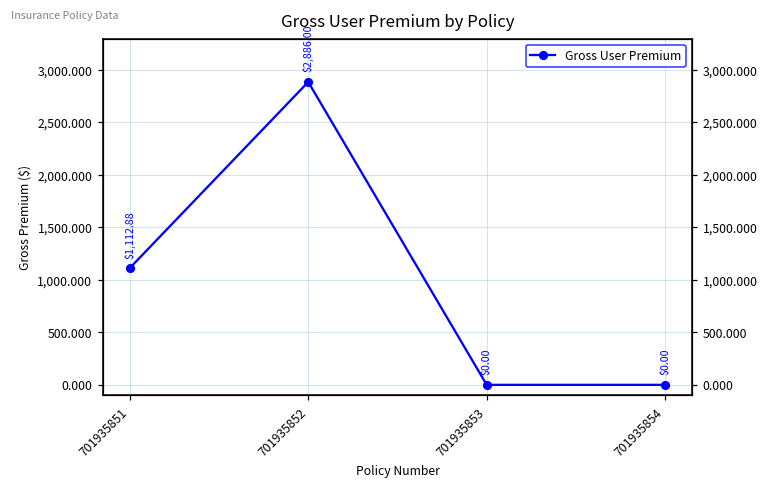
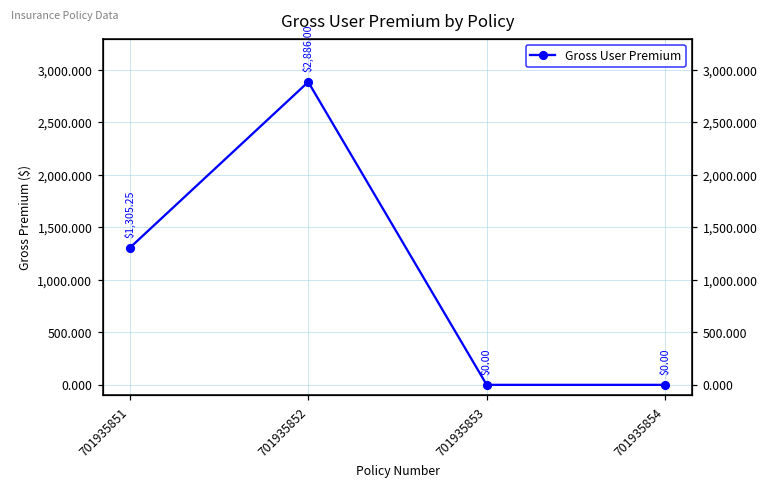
  {
-   "701935851": "$1,112.88",
+   "701935851": "$1,305.25",
    "701935852": "$2,886.00",
    "701935853": "$0.00",
    "701935854": "$0.00"
  }
